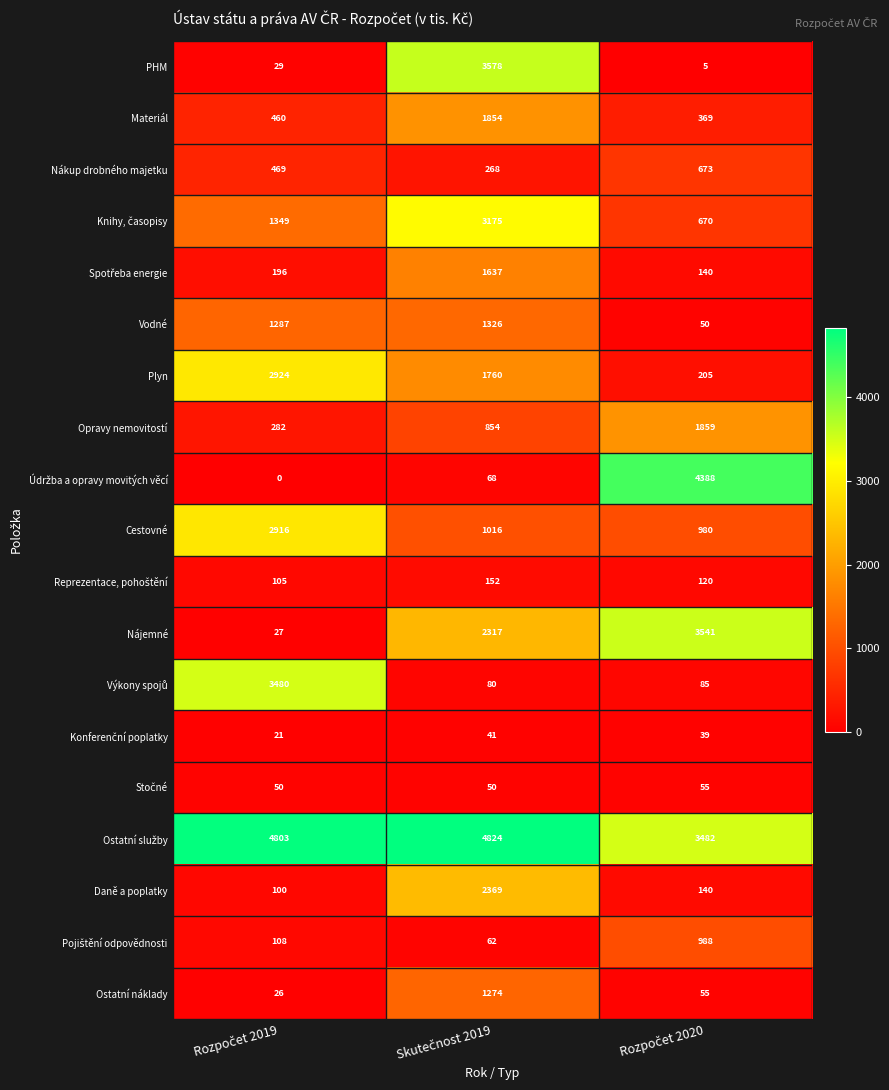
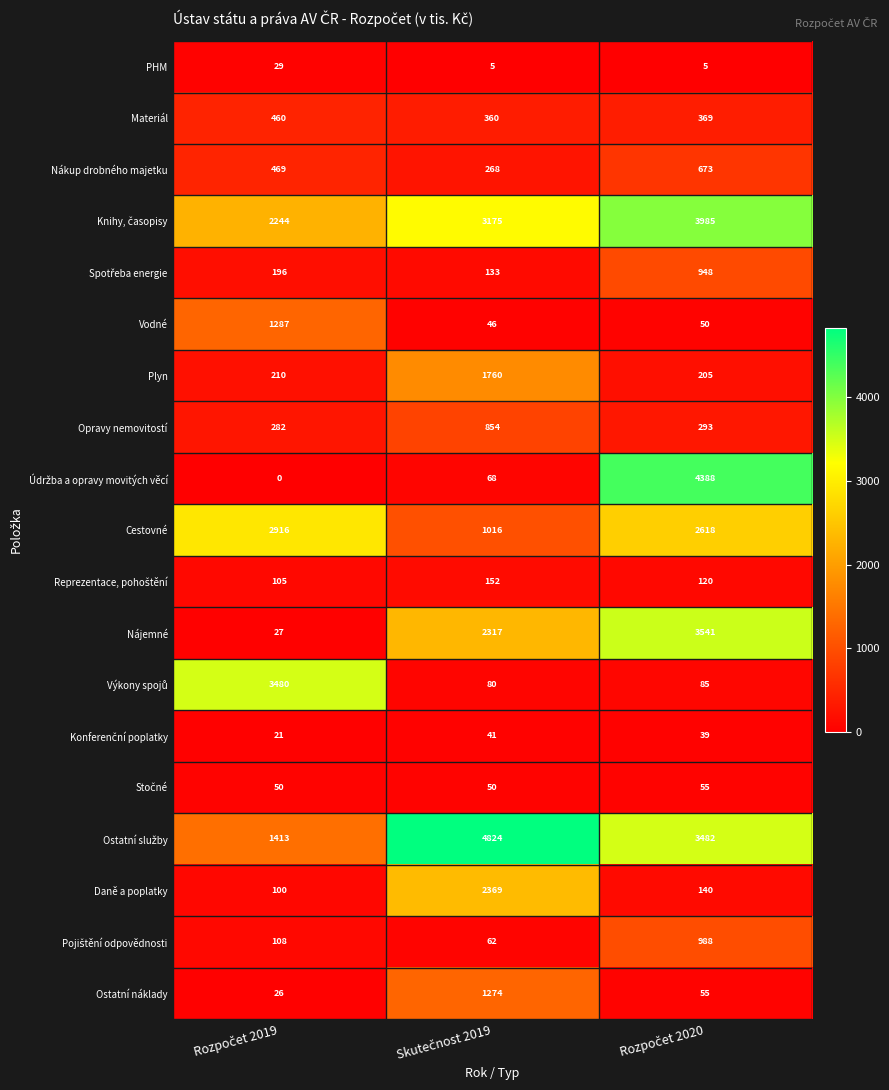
  {
    "PHM": {
      "Rozpočet 2019": 29,
-     "Skutečnost 2019": 3578,
+     "Skutečnost 2019": 5,
      "Rozpočet 2020": 5
    },
    "Materiál": {
      "Rozpočet 2019": 460,
-     "Skutečnost 2019": 1854,
+     "Skutečnost 2019": 360,
      "Rozpočet 2020": 369
    },
    "Nákup drobného majetku": {
      "Rozpočet 2019": 469,
      "Skutečnost 2019": 268,
      "Rozpočet 2020": 673
    },
    "Knihy, časopisy": {
-     "Rozpočet 2019": 1349,
+     "Rozpočet 2019": 2244,
      "Skutečnost 2019": 3175,
-     "Rozpočet 2020": 670
+     "Rozpočet 2020": 3985
    },
    "Spotřeba energie": {
      "Rozpočet 2019": 196,
-     "Skutečnost 2019": 1637,
-     "Rozpočet 2020": 140
+     "Skutečnost 2019": 133,
+     "Rozpočet 2020": 948
    },
    "Vodné": {
      "Rozpočet 2019": 1287,
-     "Skutečnost 2019": 1326,
+     "Skutečnost 2019": 46,
      "Rozpočet 2020": 50
    },
    "Plyn": {
-     "Rozpočet 2019": 2924,
+     "Rozpočet 2019": 210,
      "Skutečnost 2019": 1760,
      "Rozpočet 2020": 205
    },
    "Opravy nemovitostí": {
      "Rozpočet 2019": 282,
      "Skutečnost 2019": 854,
-     "Rozpočet 2020": 1859
+     "Rozpočet 2020": 293
    },
    "Údržba a opravy movitých věcí": {
      "Rozpočet 2019": 0,
      "Skutečnost 2019": 68,
      "Rozpočet 2020": 4388
    },
    "Cestovné": {
      "Rozpočet 2019": 2916,
      "Skutečnost 2019": 1016,
-     "Rozpočet 2020": 980
+     "Rozpočet 2020": 2618
    },
    "Reprezentace, pohoštění": {
      "Rozpočet 2019": 105,
      "Skutečnost 2019": 152,
      "Rozpočet 2020": 120
    },
    "Nájemné": {
      "Rozpočet 2019": 27,
      "Skutečnost 2019": 2317,
      "Rozpočet 2020": 3541
    },
    "Výkony spojů": {
      "Rozpočet 2019": 3480,
      "Skutečnost 2019": 80,
      "Rozpočet 2020": 85
    },
    "Konferenční poplatky": {
      "Rozpočet 2019": 21,
      "Skutečnost 2019": 41,
      "Rozpočet 2020": 39
    },
    "Stočné": {
      "Rozpočet 2019": 50,
      "Skutečnost 2019": 50,
      "Rozpočet 2020": 55
    },
    "Ostatní služby": {
-     "Rozpočet 2019": 4803,
+     "Rozpočet 2019": 1413,
      "Skutečnost 2019": 4824,
      "Rozpočet 2020": 3482
    },
    "Daně a poplatky": {
      "Rozpočet 2019": 100,
      "Skutečnost 2019": 2369,
      "Rozpočet 2020": 140
    },
    "Pojištění odpovědnosti": {
      "Rozpočet 2019": 108,
      "Skutečnost 2019": 62,
      "Rozpočet 2020": 988
    },
    "Ostatní náklady": {
      "Rozpočet 2019": 26,
      "Skutečnost 2019": 1274,
      "Rozpočet 2020": 55
    }
  }
